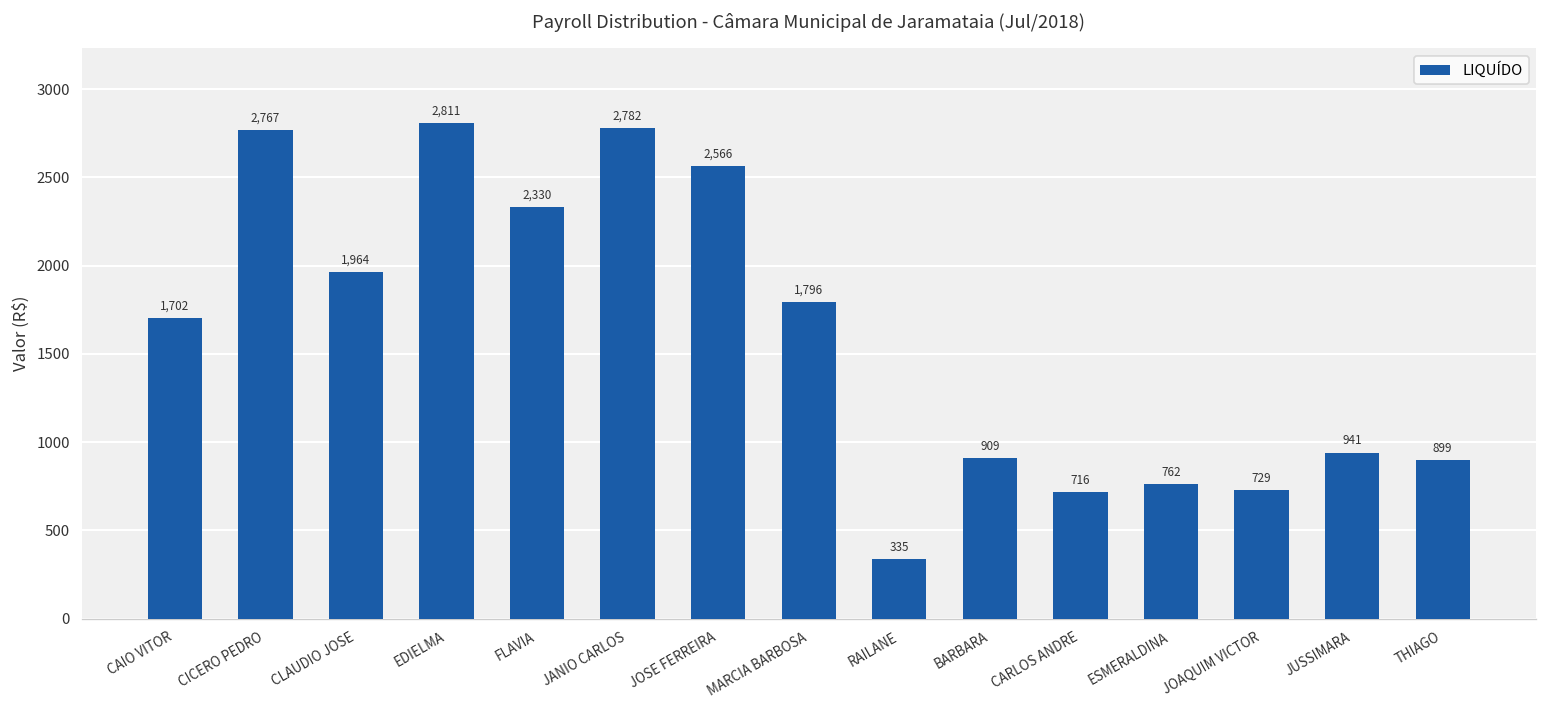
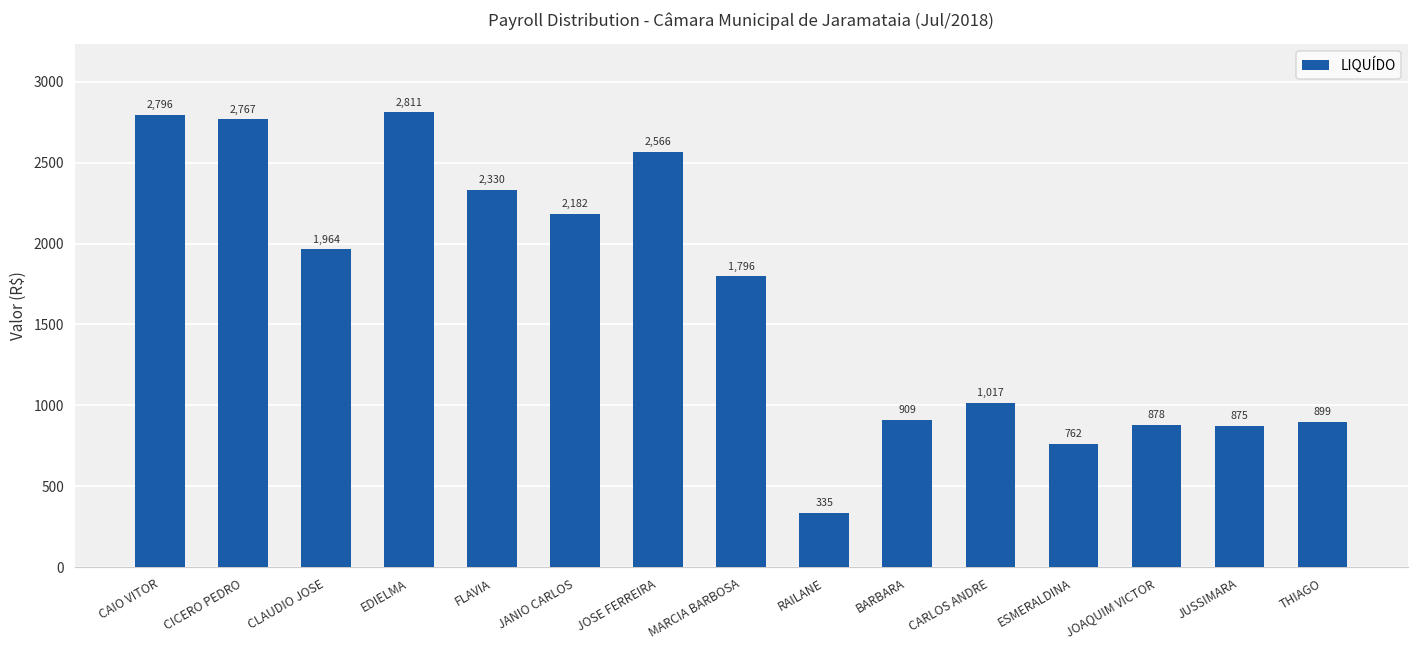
  {
-   "CAIO VITOR": "1,702",
+   "CAIO VITOR": "2,796",
    "CICERO PEDRO": "2,767",
    "CLAUDIO JOSE": "1,964",
    "EDIELMA": "2,811",
    "FLAVIA": "2,330",
-   "JANIO CARLOS": "2,782",
+   "JANIO CARLOS": "2,182",
    "JOSE FERREIRA": "2,566",
    "MARCIA BARBOSA": "1,796",
    "RAILANE": "335",
    "BARBARA": "909",
-   "CARLOS ANDRE": "716",
+   "CARLOS ANDRE": "1,017",
    "ESMERALDINA": "762",
-   "JOAQUIM VICTOR": "729",
-   "JUSSIMARA": "941",
+   "JOAQUIM VICTOR": "878",
+   "JUSSIMARA": "875",
    "THIAGO": "899"
  }
